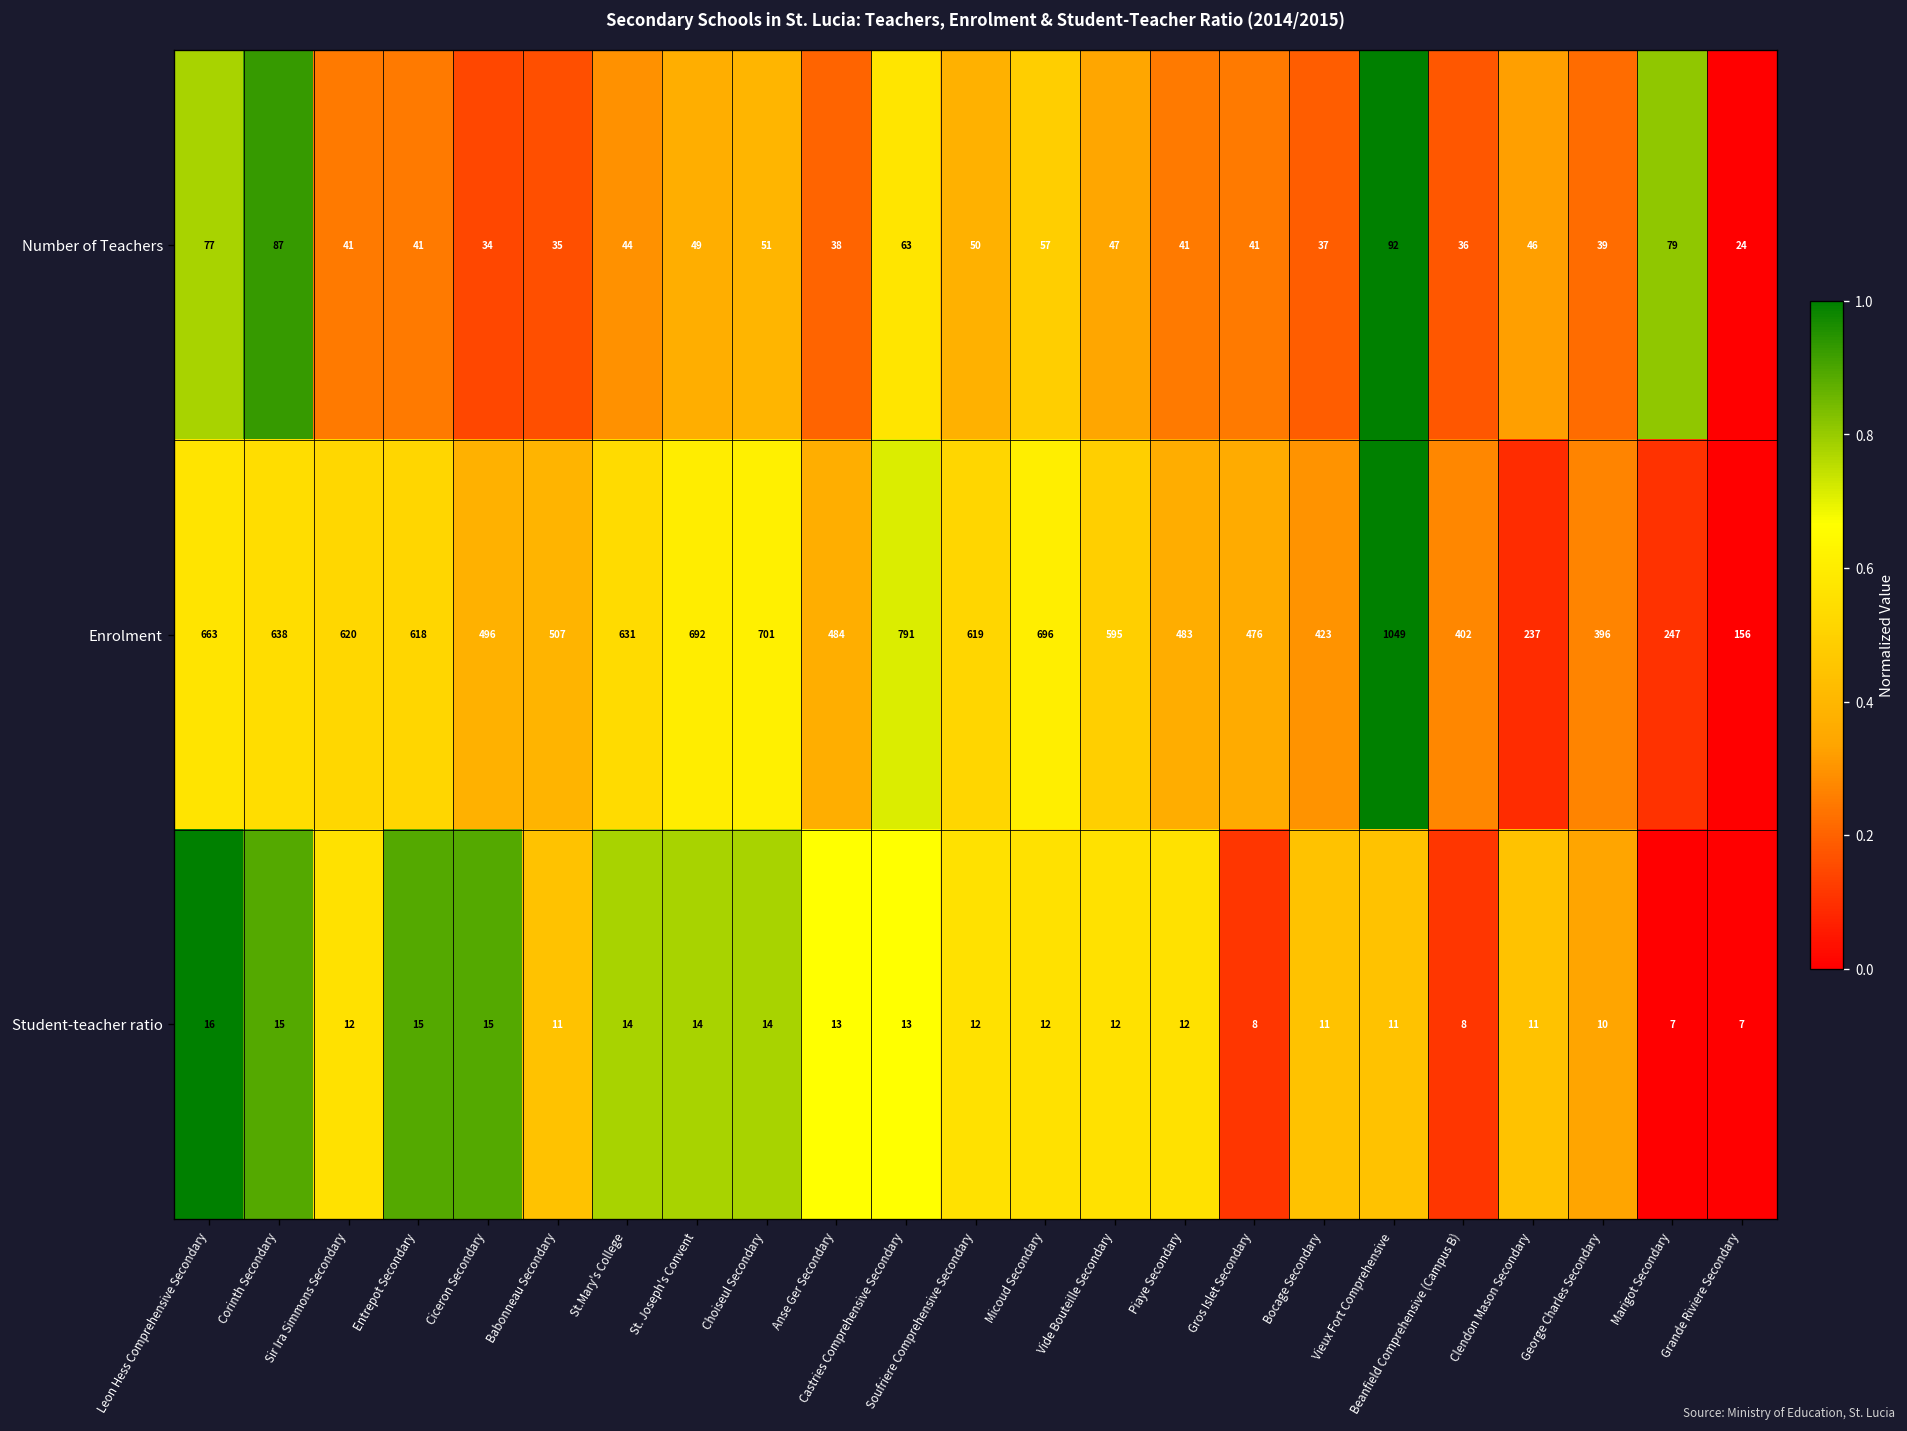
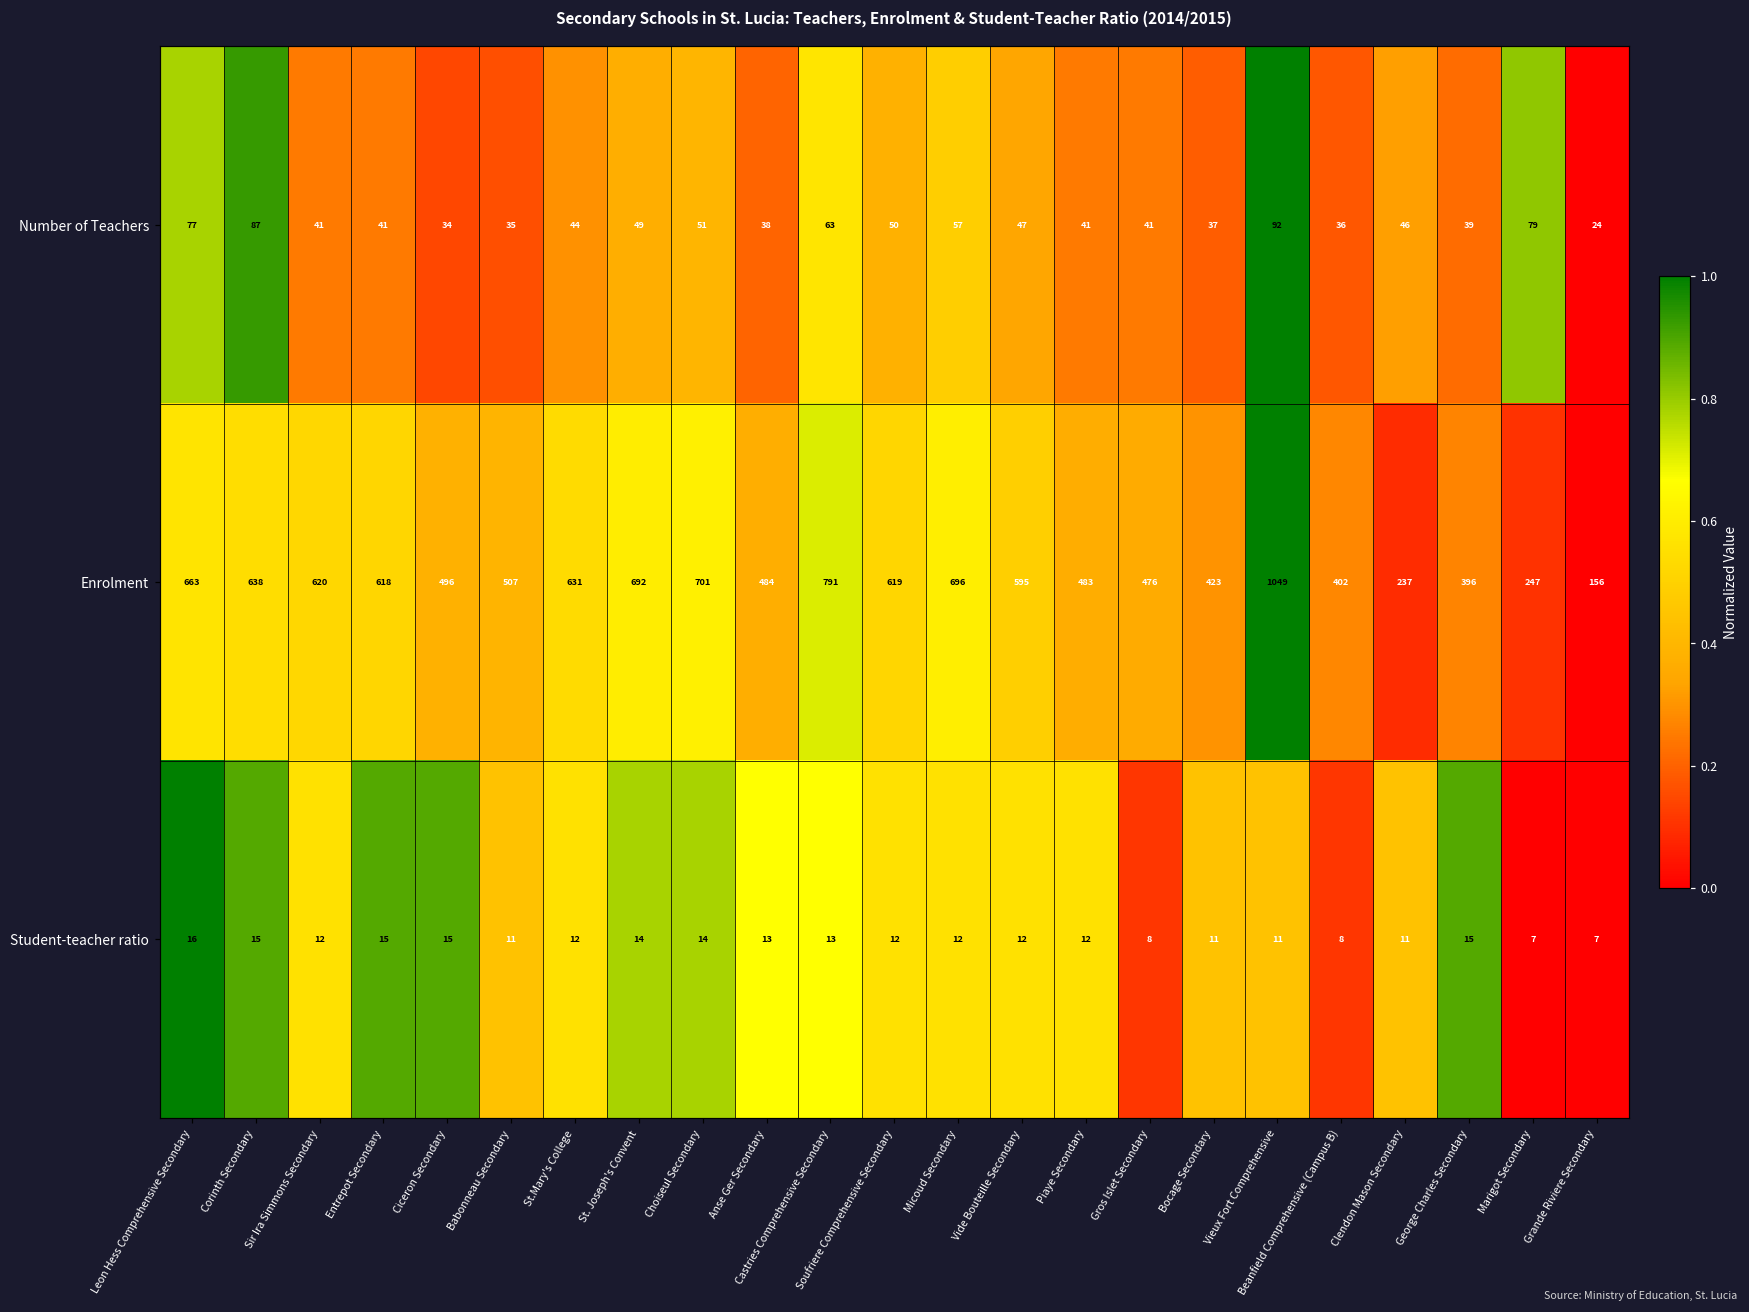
  {
    "Number of Teachers": {
      "Leon Hess Comprehensive Secondary": 77,
      "Corinth Secondary": 87,
      "Sir Ira Simmons Secondary": 41,
      "Entrepot Secondary": 41,
      "Ciceron Secondary": 34,
      "Babonneau Secondary": 35,
      "St.Mary's College": 44,
      "St. Joseph's Convent": 49,
      "Choiseul Secondary": 51,
      "Anse Ger Secondary": 38,
      "Castries Comprehensive Secondary": 63,
      "Soufriere Comprehensive Secondary": 50,
      "Micoud Secondary": 57,
      "Vide Bouteille Secondary": 47,
      "Piaye Secondary": 41,
      "Gros Islet Secondary": 41,
      "Bocage Secondary": 37,
      "Vieux Fort Comprehensive": 92,
      "Beanfield Comprehensive (Campus B)": 36,
      "Clendon Mason Secondary": 46,
      "George Charles Secondary": 39,
      "Marigot Secondary": 79,
      "Grande Riviere Secondary": 24
    },
    "Enrolment": {
      "Leon Hess Comprehensive Secondary": 663,
      "Corinth Secondary": 638,
      "Sir Ira Simmons Secondary": 620,
      "Entrepot Secondary": 618,
      "Ciceron Secondary": 496,
      "Babonneau Secondary": 507,
      "St.Mary's College": 631,
      "St. Joseph's Convent": 692,
      "Choiseul Secondary": 701,
      "Anse Ger Secondary": 484,
      "Castries Comprehensive Secondary": 791,
      "Soufriere Comprehensive Secondary": 619,
      "Micoud Secondary": 696,
      "Vide Bouteille Secondary": 595,
      "Piaye Secondary": 483,
      "Gros Islet Secondary": 476,
      "Bocage Secondary": 423,
      "Vieux Fort Comprehensive": 1049,
      "Beanfield Comprehensive (Campus B)": 402,
      "Clendon Mason Secondary": 237,
      "George Charles Secondary": 396,
      "Marigot Secondary": 247,
      "Grande Riviere Secondary": 156
    },
    "Student-teacher ratio": {
      "Leon Hess Comprehensive Secondary": 16,
      "Corinth Secondary": 15,
      "Sir Ira Simmons Secondary": 12,
      "Entrepot Secondary": 15,
      "Ciceron Secondary": 15,
      "Babonneau Secondary": 11,
-     "St.Mary's College": 14,
+     "St.Mary's College": 12,
      "St. Joseph's Convent": 14,
      "Choiseul Secondary": 14,
      "Anse Ger Secondary": 13,
      "Castries Comprehensive Secondary": 13,
      "Soufriere Comprehensive Secondary": 12,
      "Micoud Secondary": 12,
      "Vide Bouteille Secondary": 12,
      "Piaye Secondary": 12,
      "Gros Islet Secondary": 8,
      "Bocage Secondary": 11,
      "Vieux Fort Comprehensive": 11,
      "Beanfield Comprehensive (Campus B)": 8,
      "Clendon Mason Secondary": 11,
-     "George Charles Secondary": 10,
+     "George Charles Secondary": 15,
      "Marigot Secondary": 7,
      "Grande Riviere Secondary": 7
    }
  }
